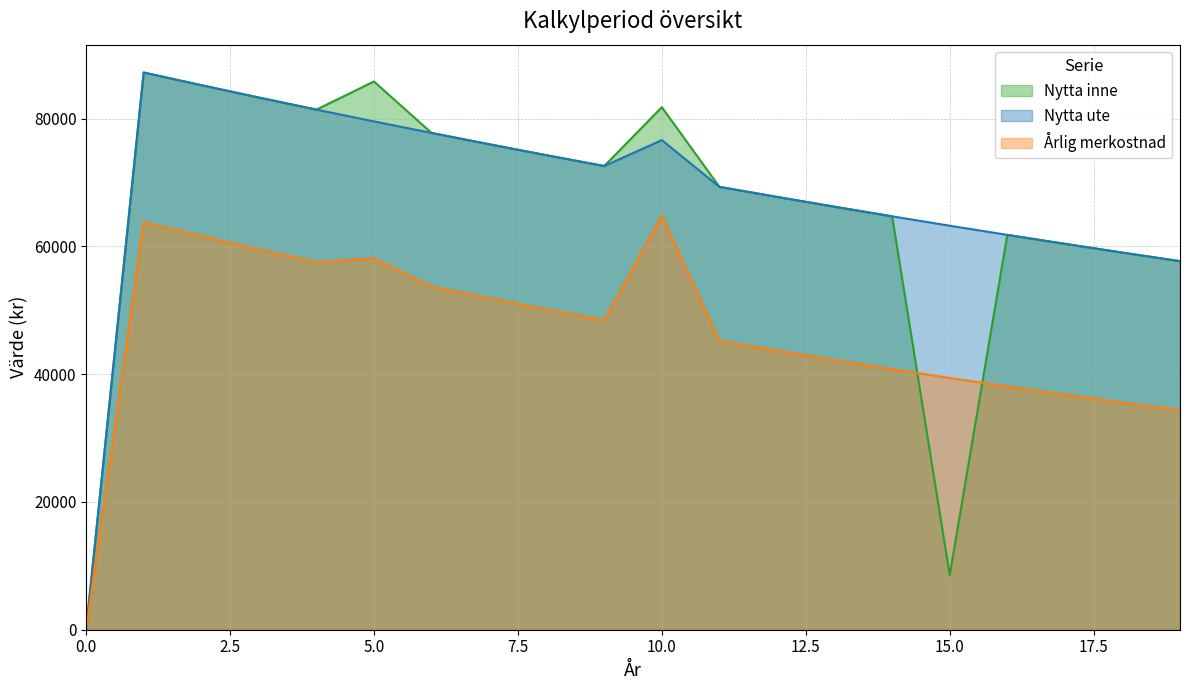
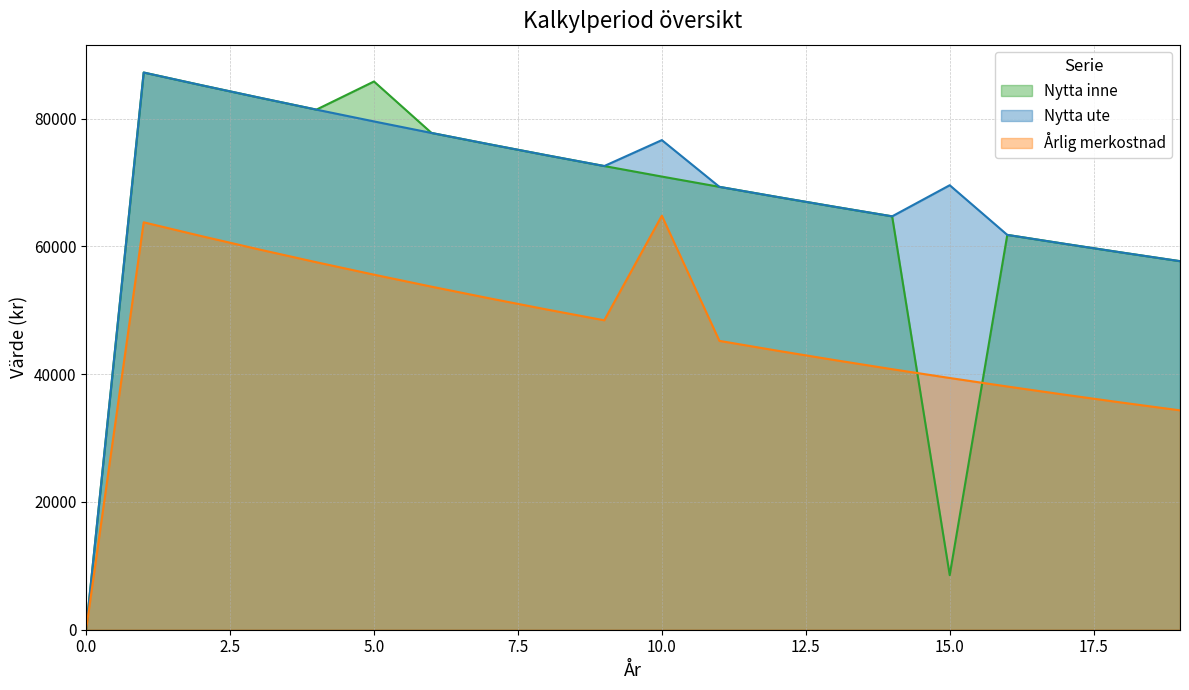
  {
    "Nytta inne": {
      "5.0": 86000,
-     "10.0": 82000,
+     "10.0": 71000,
      "15.0": 9000
    },
    "Nytta ute": {
      "5.0": 80000,
      "10.0": 77000,
-     "15.0": 63000
+     "15.0": 70000
    },
    "Årlig merkostnad": {
-     "5.0": 58000,
+     "5.0": 56000,
      "10.0": 65000,
      "15.0": 39000
    }
  }
